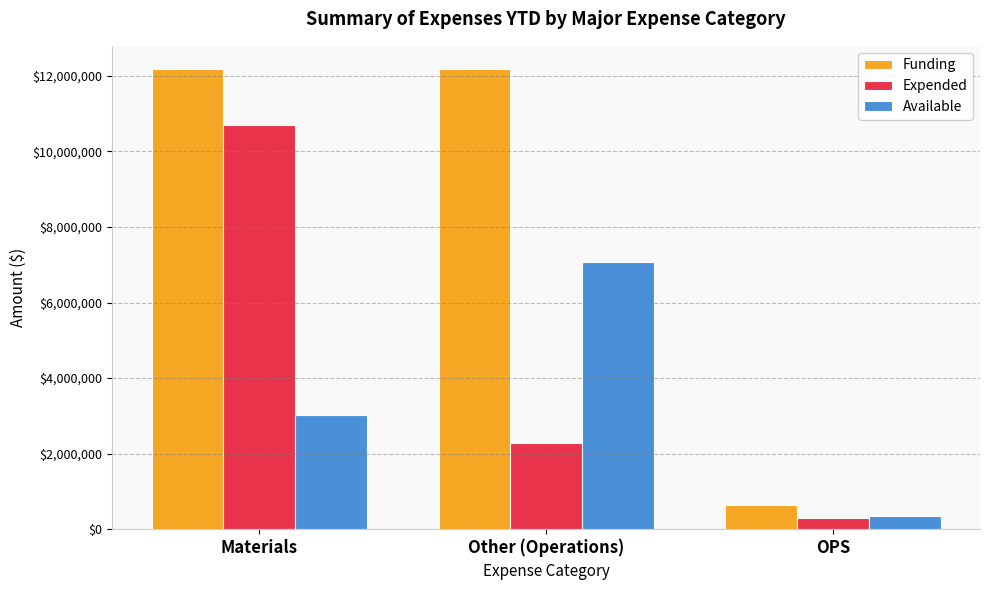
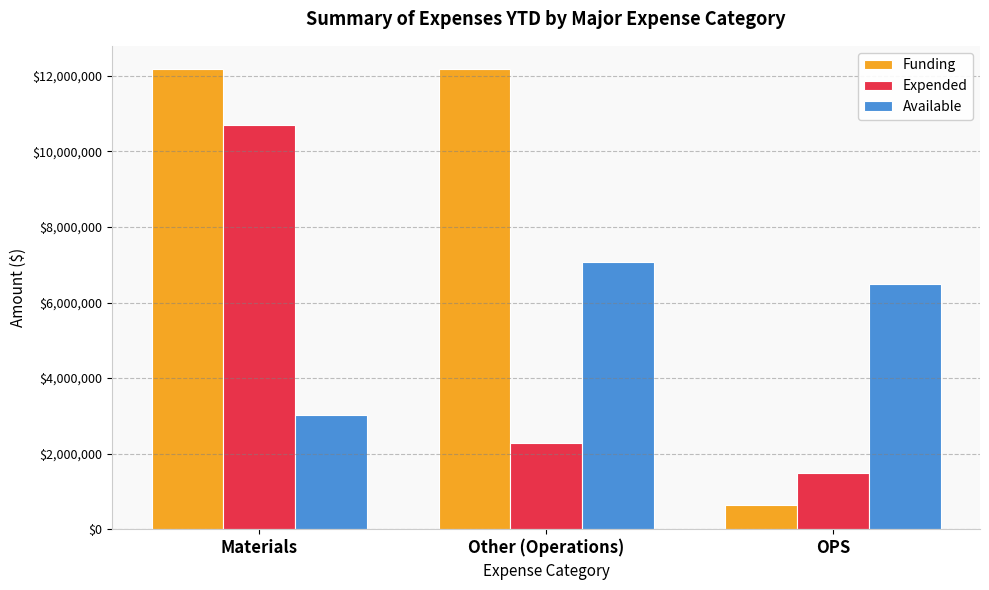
  {
    "Funding": {
      "Materials": "$12,200,000",
      "Other (Operations)": "$12,200,000",
      "OPS": "$600,000"
    },
    "Expended": {
      "Materials": "$10,700,000",
      "Other (Operations)": "$2,300,000",
-     "OPS": "$300,000"
+     "OPS": "$1,500,000"
    },
    "Available": {
      "Materials": "$3,000,000",
      "Other (Operations)": "$7,100,000",
-     "OPS": "$400,000"
+     "OPS": "$6,500,000"
    }
  }
